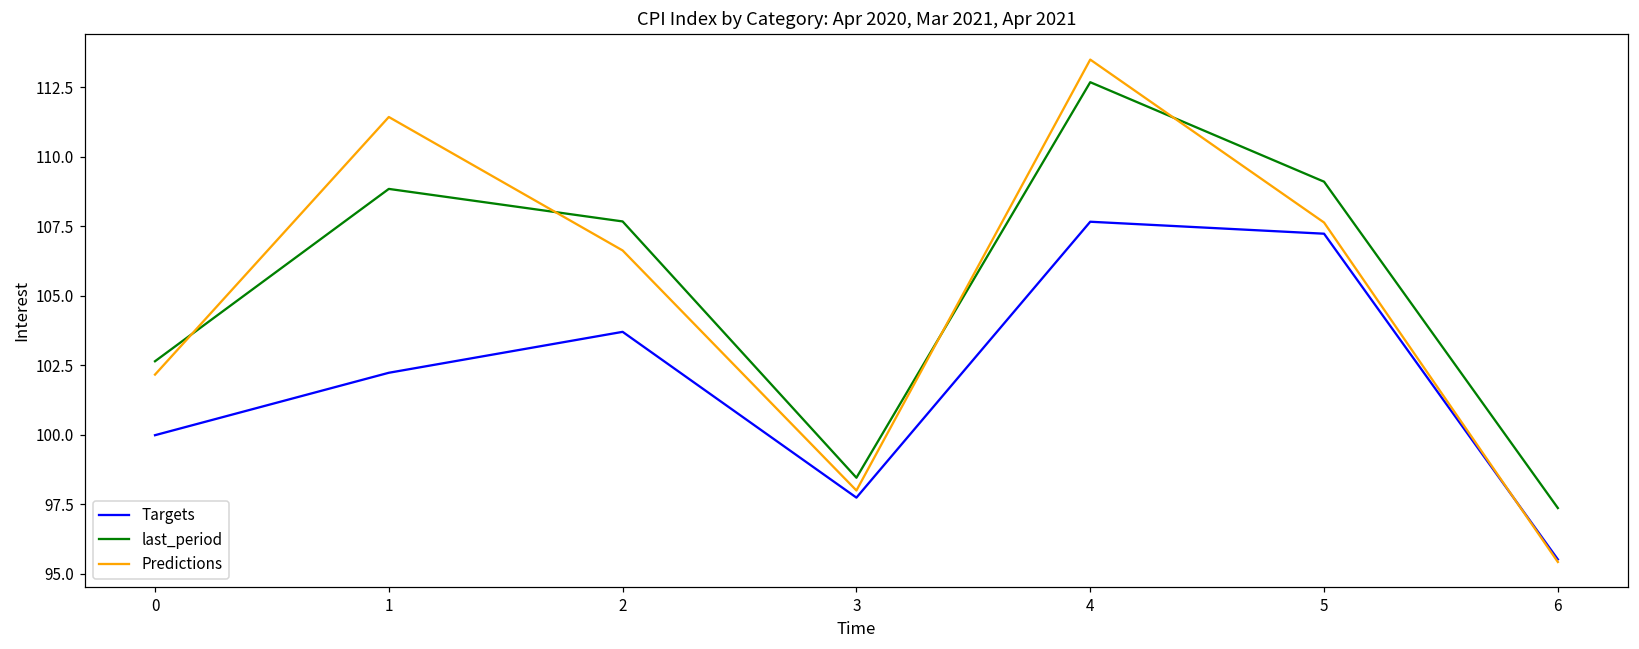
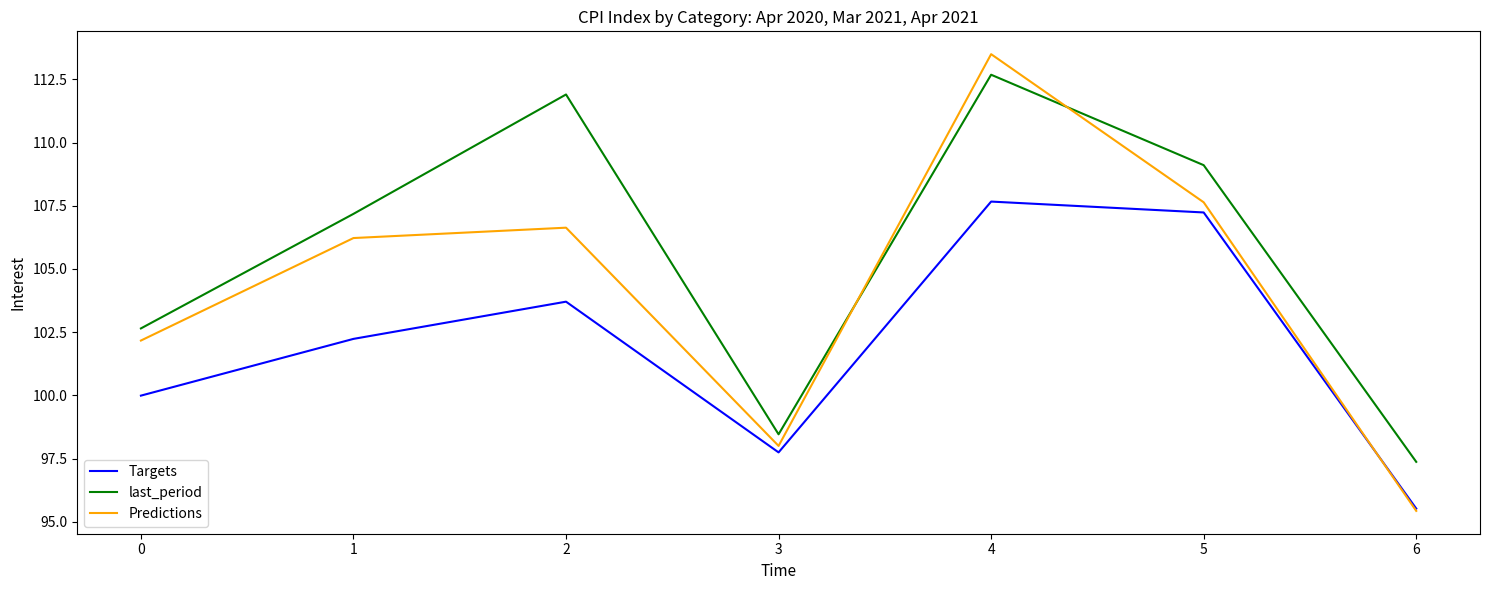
  {
    "Targets": {
      "0": 100.0,
      "1": 102.2,
      "2": 103.7,
      "3": 97.7,
      "4": 107.7,
      "5": 107.2
    },
    "last_period": {
      "0": 102.6,
-     "1": 108.8,
-     "2": 107.7,
+     "1": 107.2,
+     "2": 111.9,
      "3": 98.5,
      "4": 112.7,
      "5": 109.1,
      "6": 97.4
    },
    "Predictions": {
      "0": 102.2,
-     "1": 111.4,
+     "1": 106.2,
      "2": 106.6,
      "3": 98.0,
      "4": 113.5,
      "5": 107.6
    }
  }
